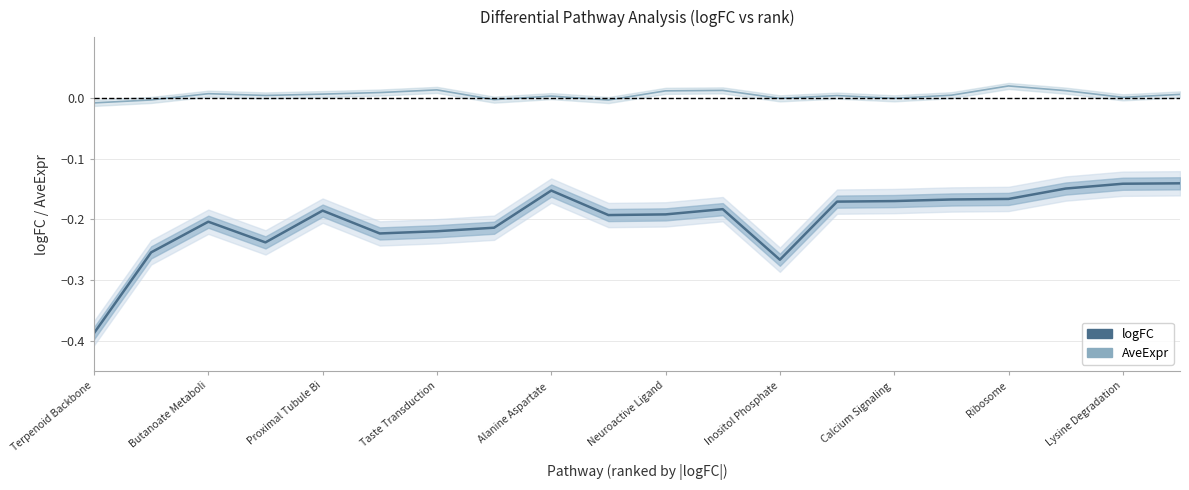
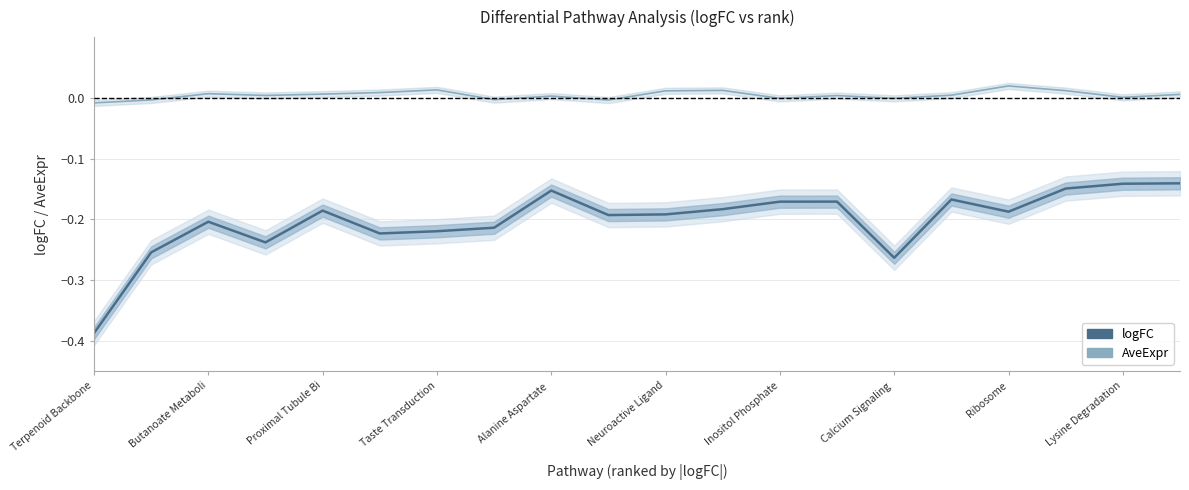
  {
    "logFC": {
      "Terpenoid Backbone": -0.39,
      "Butanoate Metaboli": -0.20,
      "Proximal Tubule Bi": -0.19,
      "Taste Transduction": -0.22,
      "Alanine Aspartate": -0.15,
      "Neuroactive Ligand": -0.19,
-     "Inositol Phosphate": -0.27,
-     "Calcium Signaling": -0.17,
-     "Ribosome": -0.17,
+     "Inositol Phosphate": -0.17,
+     "Calcium Signaling": -0.26,
+     "Ribosome": -0.19,
      "Lysine Degradation": -0.14
    }
  }
